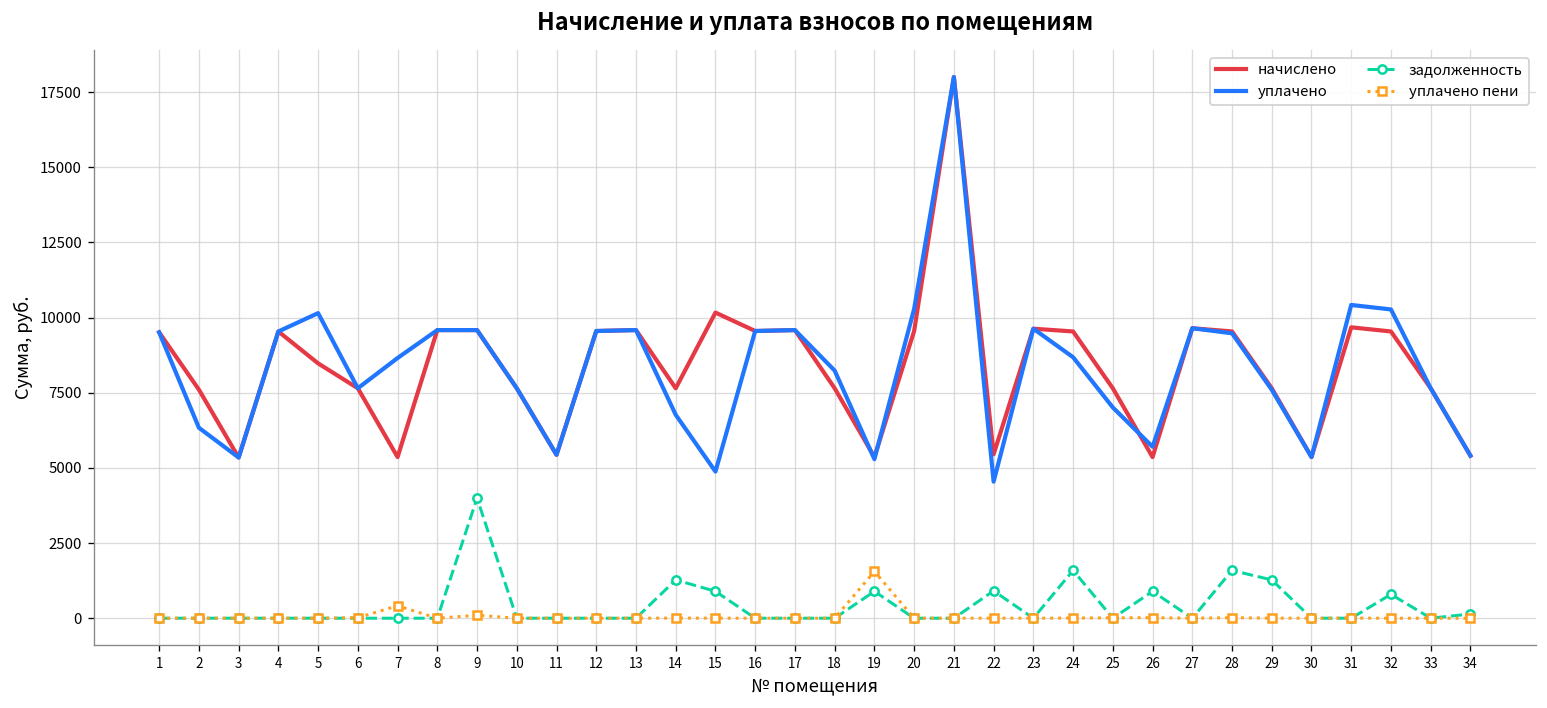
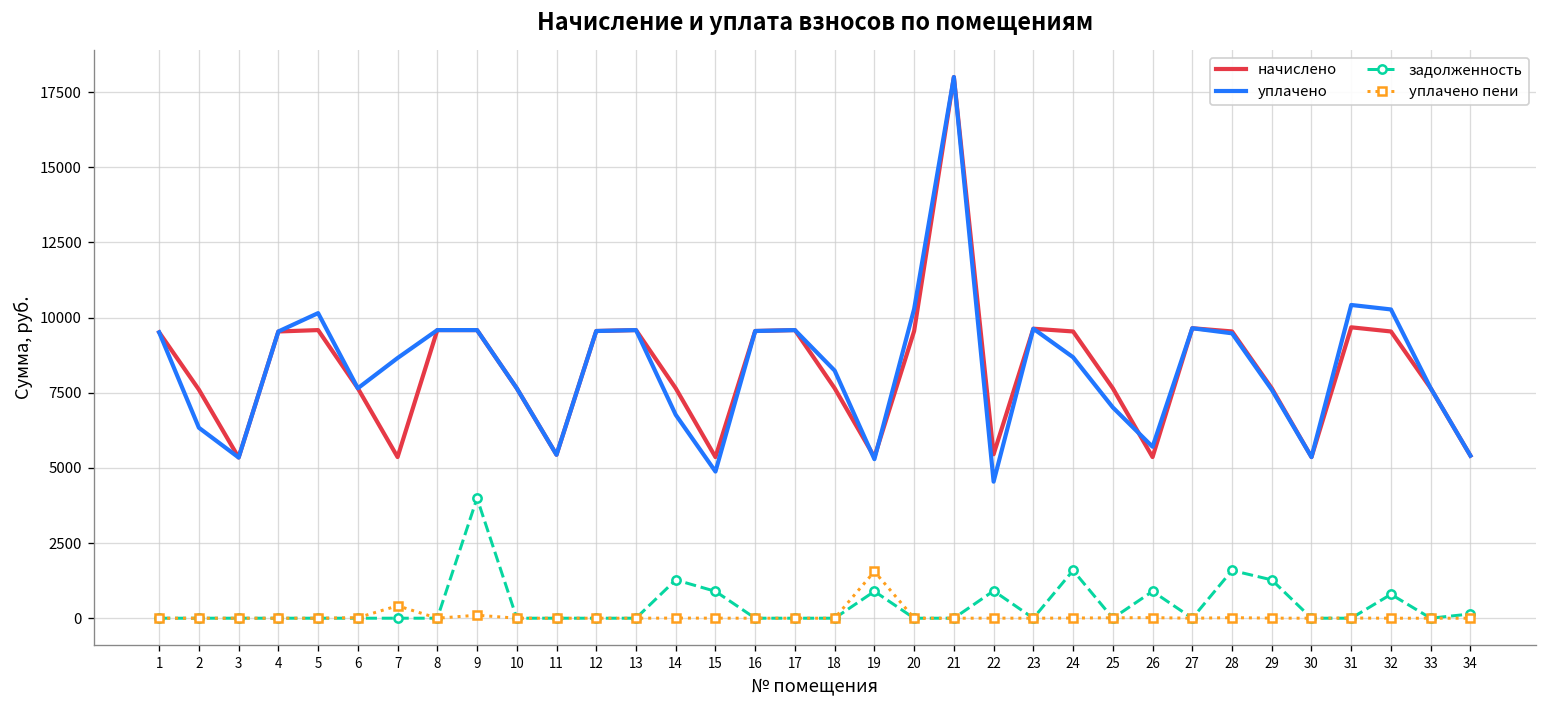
  {
    "начислено": {
      "2": 7600,
-     "5": 8500,
+     "5": 9600,
      "7": 5400,
      "14": 7600,
-     "15": 10200,
+     "15": 5400,
      "18": 7600,
      "20": 9600,
      "22": 5500,
      "24": 9500,
      "25": 7600,
      "26": 5400,
      "31": 9700,
      "32": 9500
    },
    "уплачено": {
      "2": 6300,
      "5": 10100,
      "7": 8700,
      "14": 6800,
      "15": 4900,
      "18": 8200,
      "20": 10300,
      "22": 4500,
      "24": 8700,
      "25": 7000,
      "26": 5700,
      "31": 10400,
      "32": 10300
    },
    "задолженность": {
      "7": 0,
      "9": 4000,
      "14": 1300,
      "15": 900,
      "19": 900,
      "22": 900,
      "24": 1600,
      "26": 900,
      "28": 1600,
      "29": 1300,
      "32": 800,
      "34": 100
    },
    "уплачено пени": {
      "7": 400,
      "9": 100,
      "14": 0,
      "15": 0,
      "19": 1600,
      "22": 0,
      "24": 0,
      "26": 0,
      "28": 0,
      "29": 0,
      "32": 0,
      "34": 0
    }
  }
